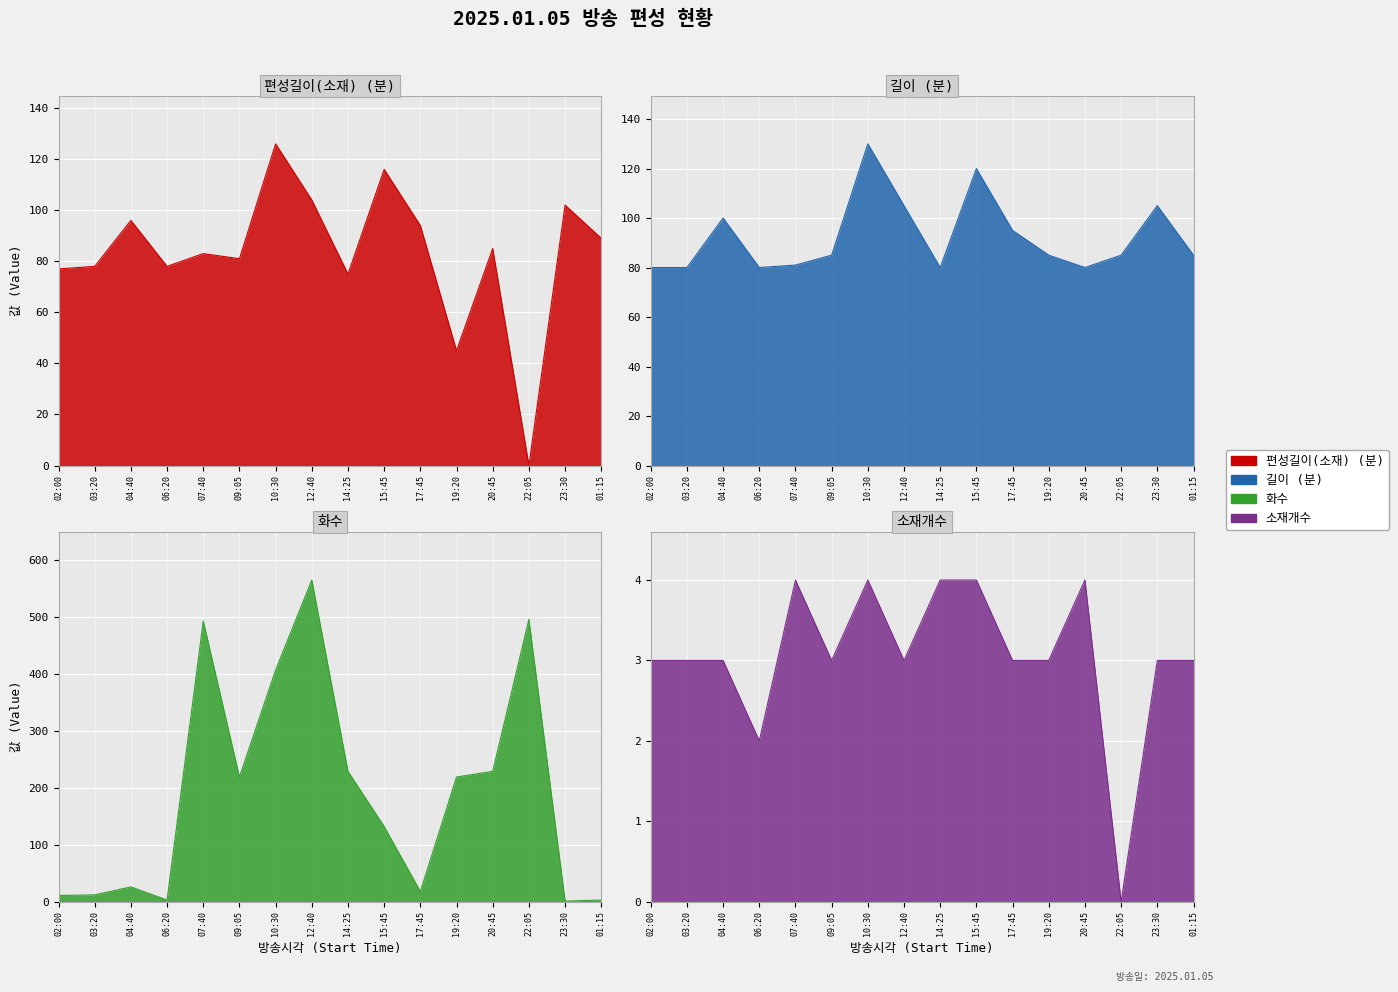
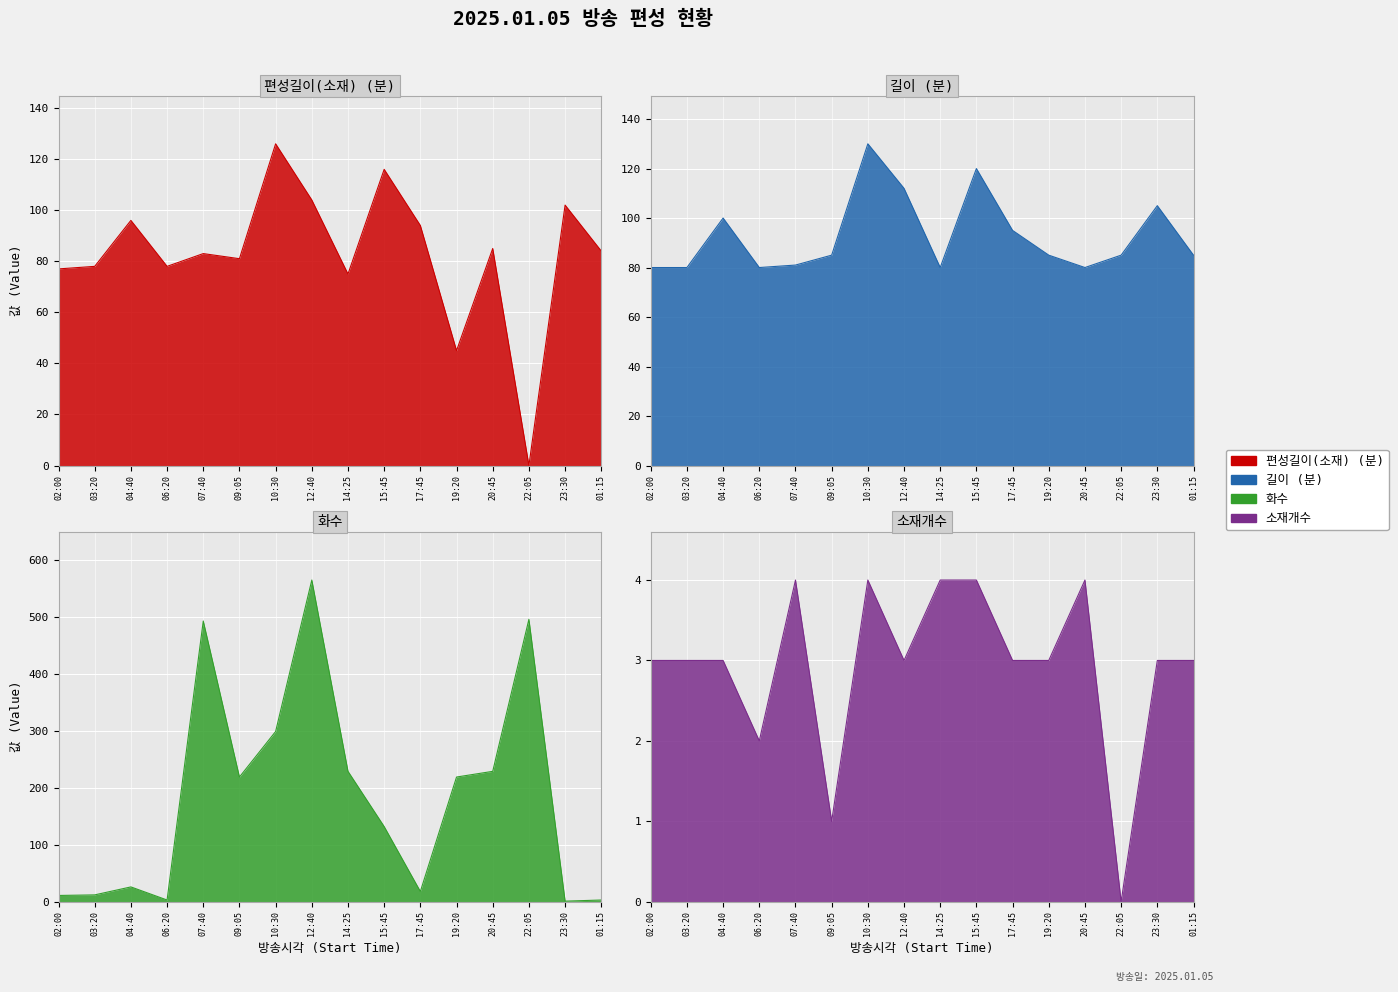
  {
    "편성길이(소재) (분)": {
      "02:00": 77,
      "03:20": 78,
      "04:40": 96,
      "06:20": 78,
      "07:40": 83,
      "09:05": 81,
      "10:30": 126,
      "12:40": 104,
      "14:25": 75,
      "15:45": 116,
      "17:45": 94,
      "19:20": 45,
      "20:45": 85,
      "22:05": 0,
      "23:30": 102,
-     "01:15": 89
+     "01:15": 84
    },
    "길이 (분)": {
      "02:00": 80,
      "03:20": 80,
      "04:40": 100,
      "06:20": 80,
      "07:40": 81,
      "09:05": 85,
      "10:30": 130,
-     "12:40": 105,
+     "12:40": 112,
      "14:25": 80,
      "15:45": 120,
      "17:45": 95,
      "19:20": 85,
      "20:45": 80,
      "22:05": 85,
      "23:30": 105,
      "01:15": 85
    },
    "화수": {
      "02:00": 10,
      "03:20": 10,
      "04:40": 30,
      "06:20": 0,
      "07:40": 490,
      "09:05": 220,
-     "10:30": 410,
+     "10:30": 300,
      "12:40": 570,
      "14:25": 230,
      "15:45": 130,
      "17:45": 20,
      "19:20": 220,
      "20:45": 230,
      "22:05": 500,
      "23:30": 0,
      "01:15": 0
    },
    "소재개수": {
      "02:00": 3,
      "03:20": 3,
      "04:40": 3,
      "06:20": 2,
      "07:40": 4,
-     "09:05": 3,
+     "09:05": 1,
      "10:30": 4,
      "12:40": 3,
      "14:25": 4,
      "15:45": 4,
      "17:45": 3,
      "19:20": 3,
      "20:45": 4,
      "22:05": 0,
      "23:30": 3,
      "01:15": 3
    }
  }
